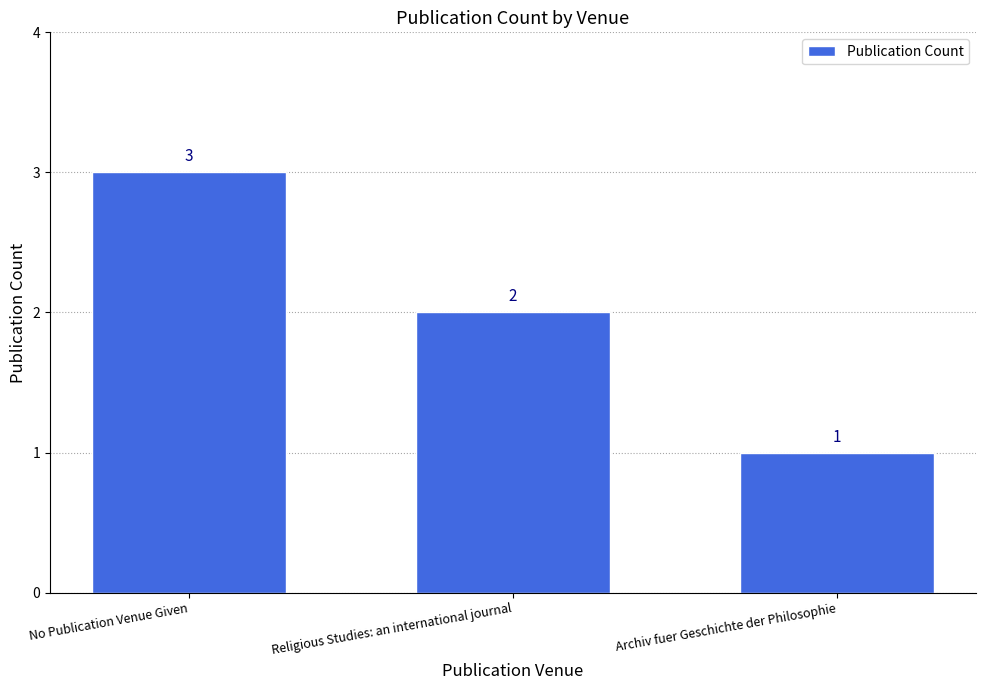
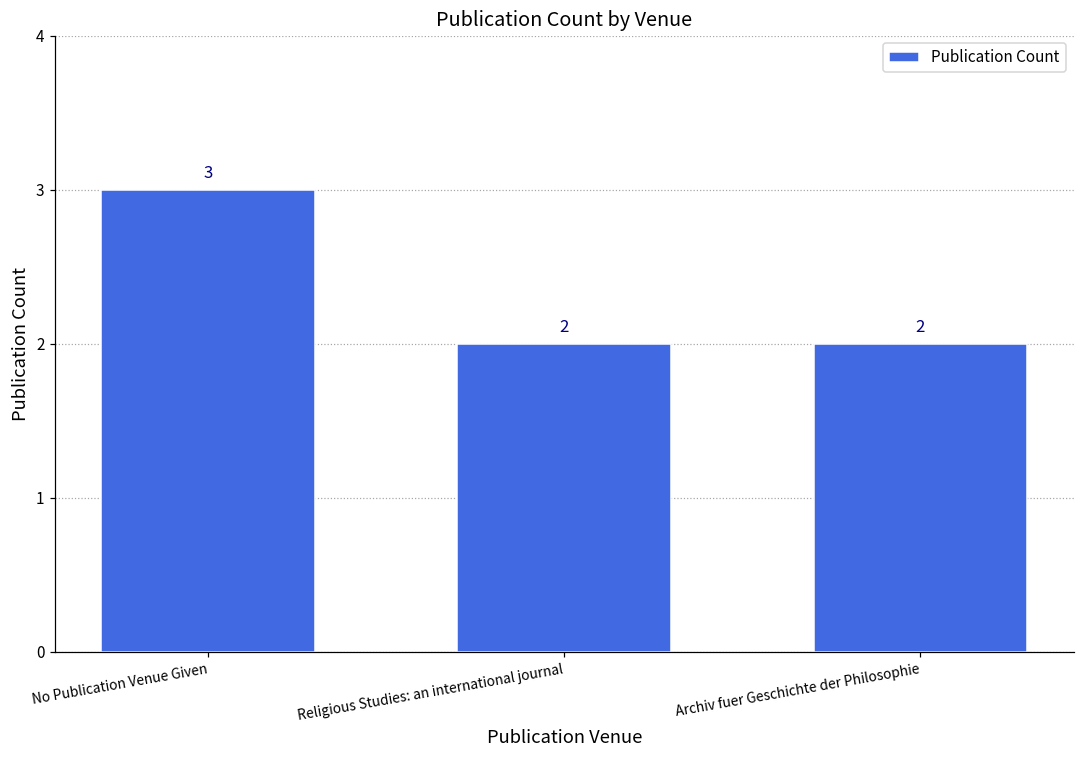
  {
    "No Publication Venue Given": 3,
    "Religious Studies: an international journal": 2,
-   "Archiv fuer Geschichte der Philosophie": 1
+   "Archiv fuer Geschichte der Philosophie": 2
  }
